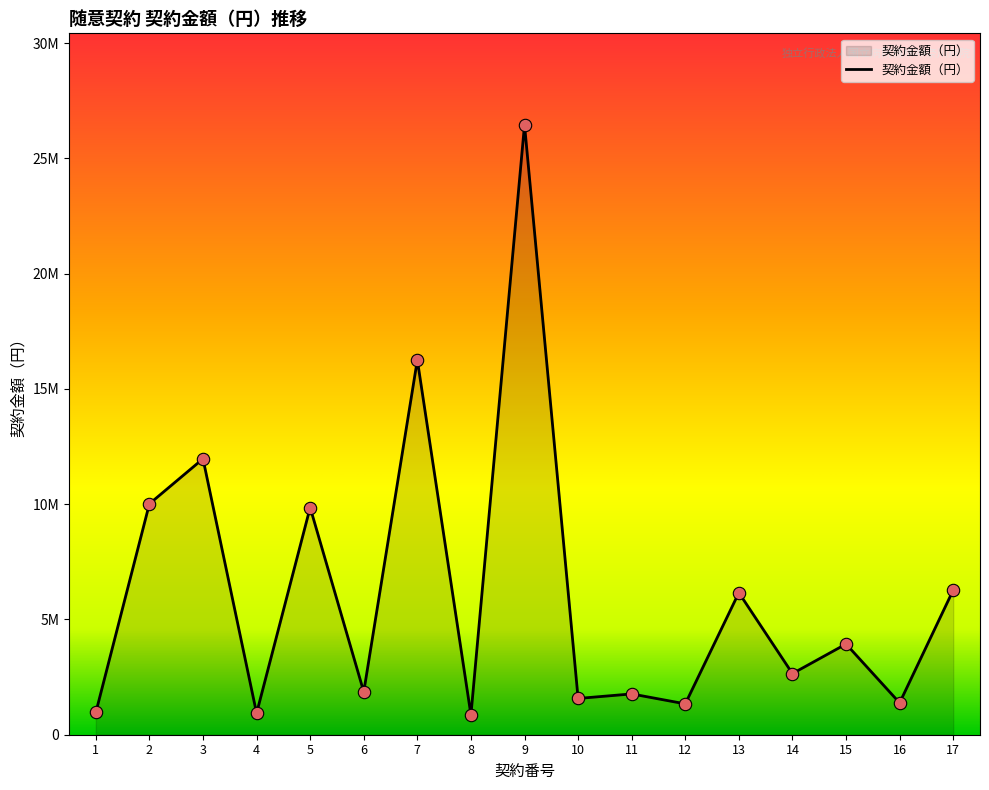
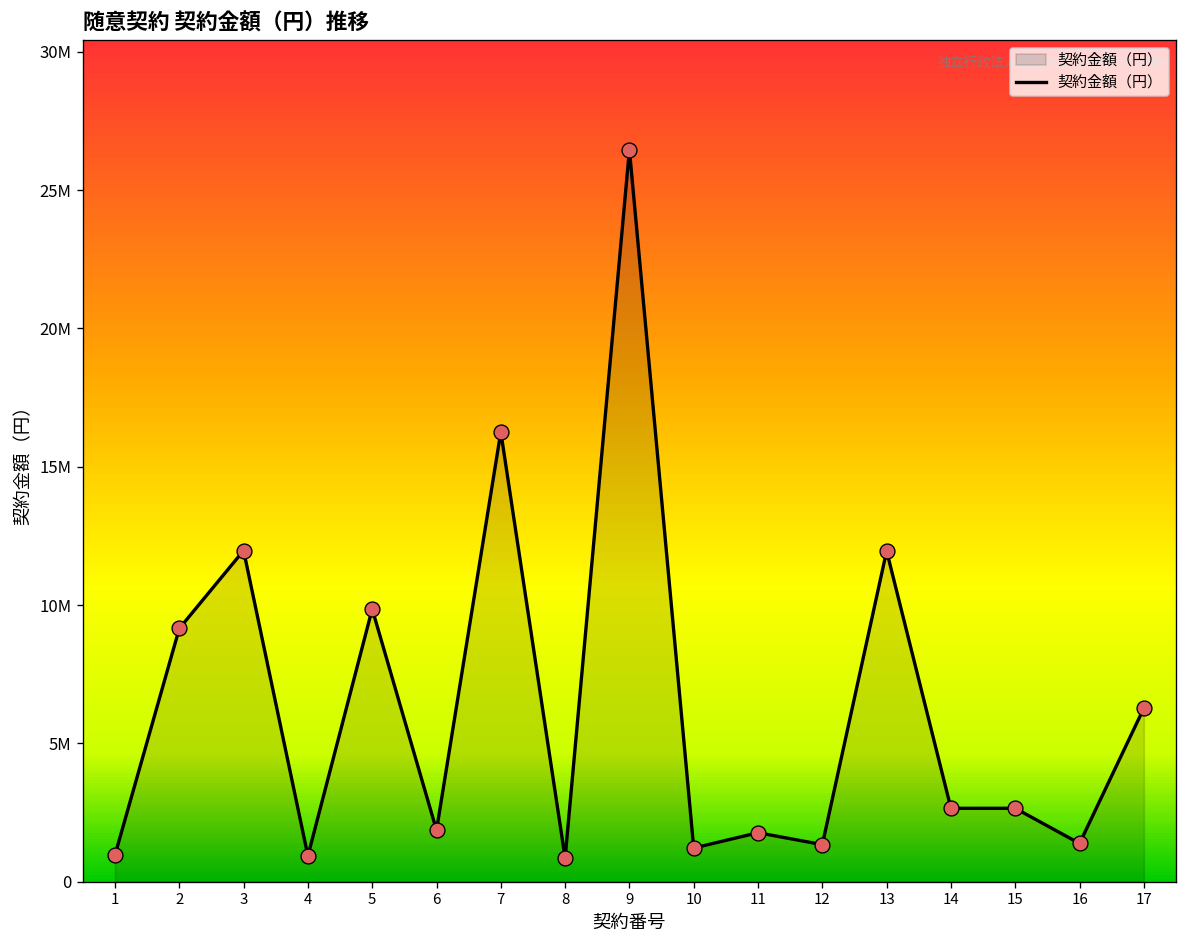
  {
    "1": 1000000,
-   "2": 10000000,
+   "2": 9200000,
    "3": 12000000,
    "4": 900000,
    "5": 9900000,
    "6": 1900000,
    "7": 16300000,
    "8": 900000,
    "9": 26500000,
-   "10": 1600000,
+   "10": 1200000,
    "11": 1800000,
    "12": 1300000,
-   "13": 6200000,
+   "13": 12000000,
    "14": 2700000,
-   "15": 3900000,
+   "15": 2700000,
    "16": 1400000,
    "17": 6300000
  }
